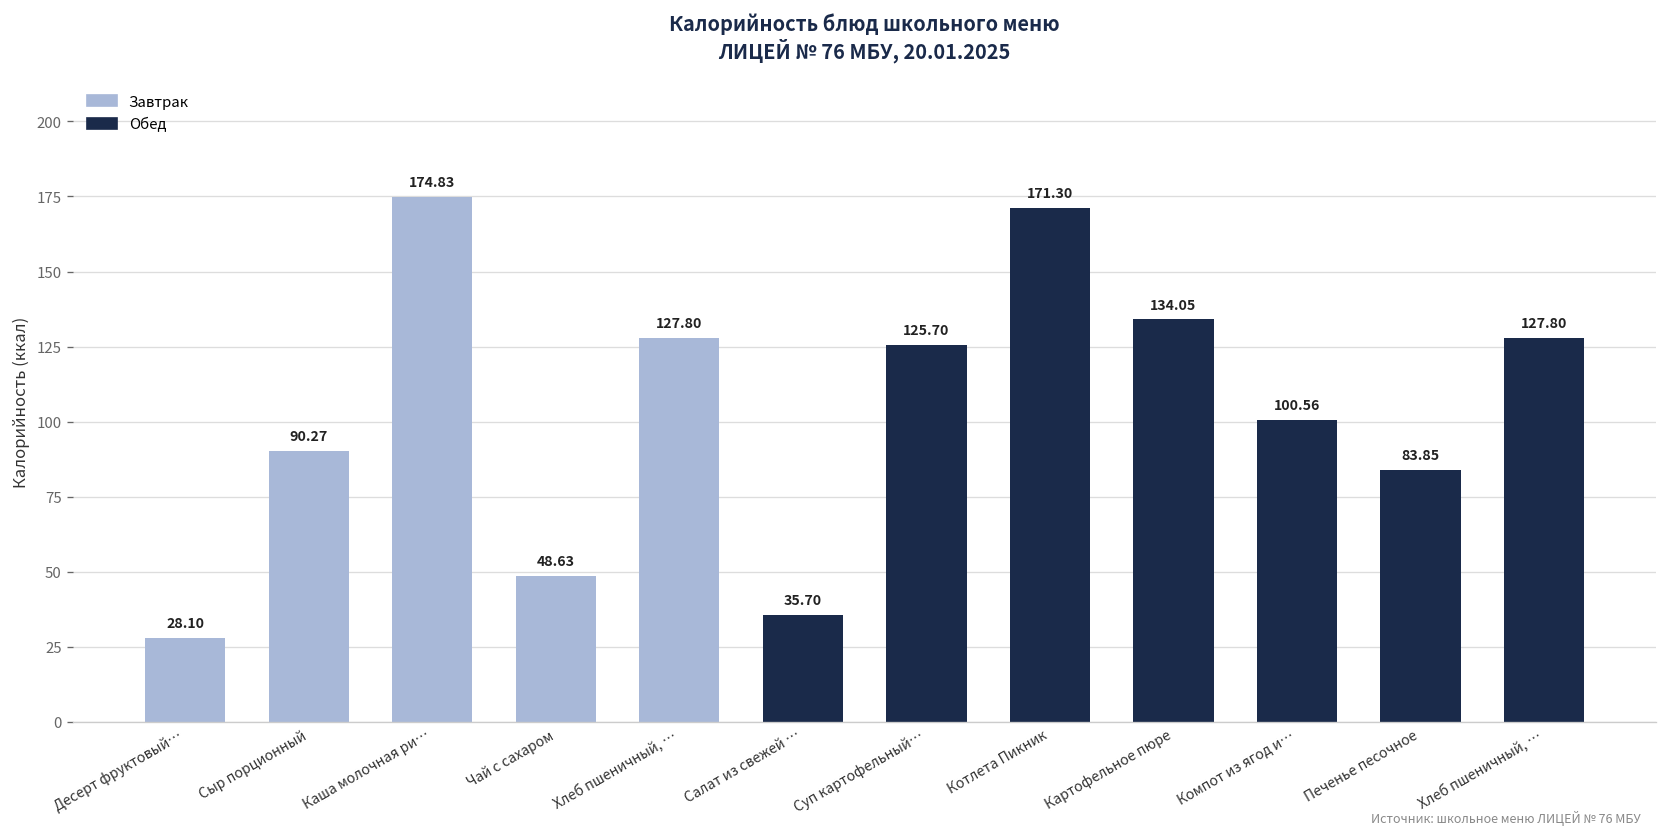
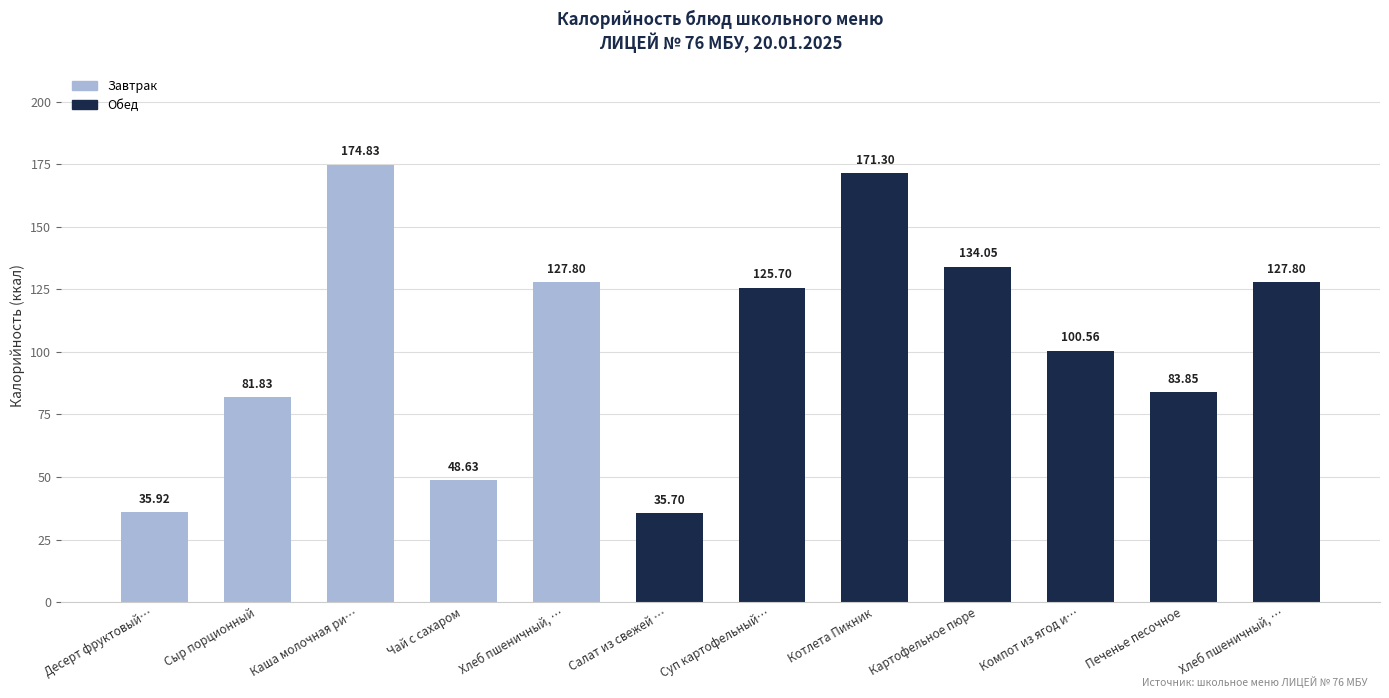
  {
-   "Десерт фруктовый…": 28.10,
-   "Сыр порционный": 90.27,
+   "Десерт фруктовый…": 35.92,
+   "Сыр порционный": 81.83,
    "Каша молочная ри…": 174.83,
    "Чай с сахаром": 48.63,
    "Салат из свежей …": 35.70,
    "Суп картофельный…": 125.70,
    "Котлета Пикник": 171.30,
    "Картофельное пюре": 134.05,
    "Компот из ягод и…": 100.56,
    "Печенье песочное": 83.85
  }
